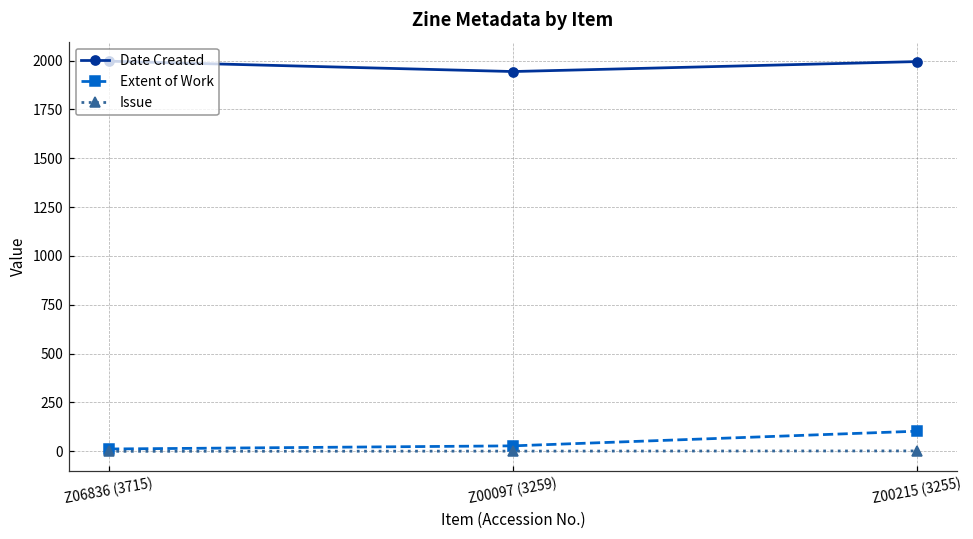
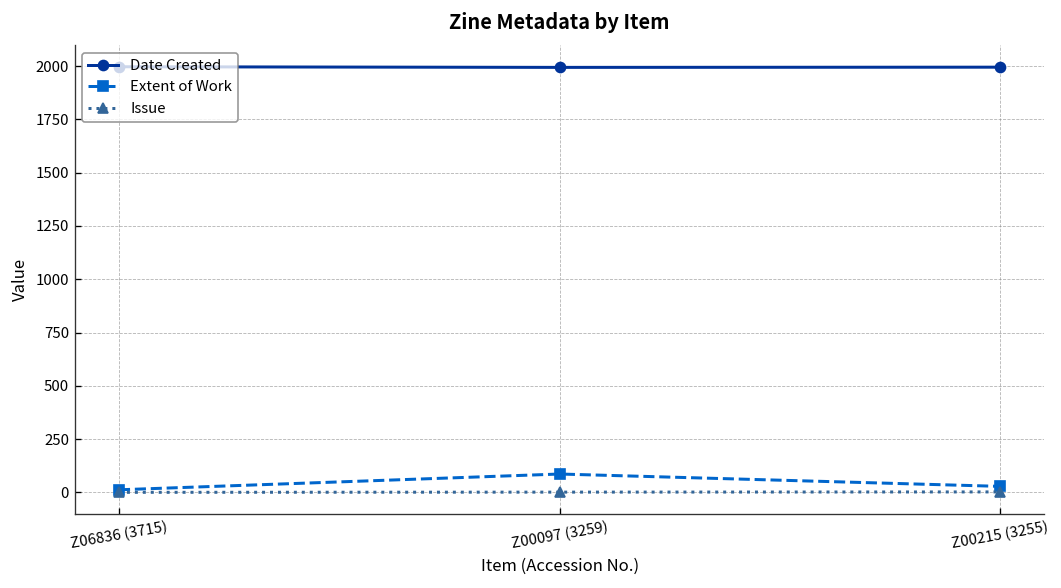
  {
    "Date Created": {
-     "Z00097 (3259)": 1940,
+     "Z00097 (3259)": 1990,
      "Z00215 (3255)": 2000
    },
    "Extent of Work": {
-     "Z00097 (3259)": 30,
-     "Z00215 (3255)": 100
+     "Z00097 (3259)": 90,
+     "Z00215 (3255)": 30
    },
    "Issue": {
      "Z00097 (3259)": 0,
      "Z00215 (3255)": 0
    }
  }
